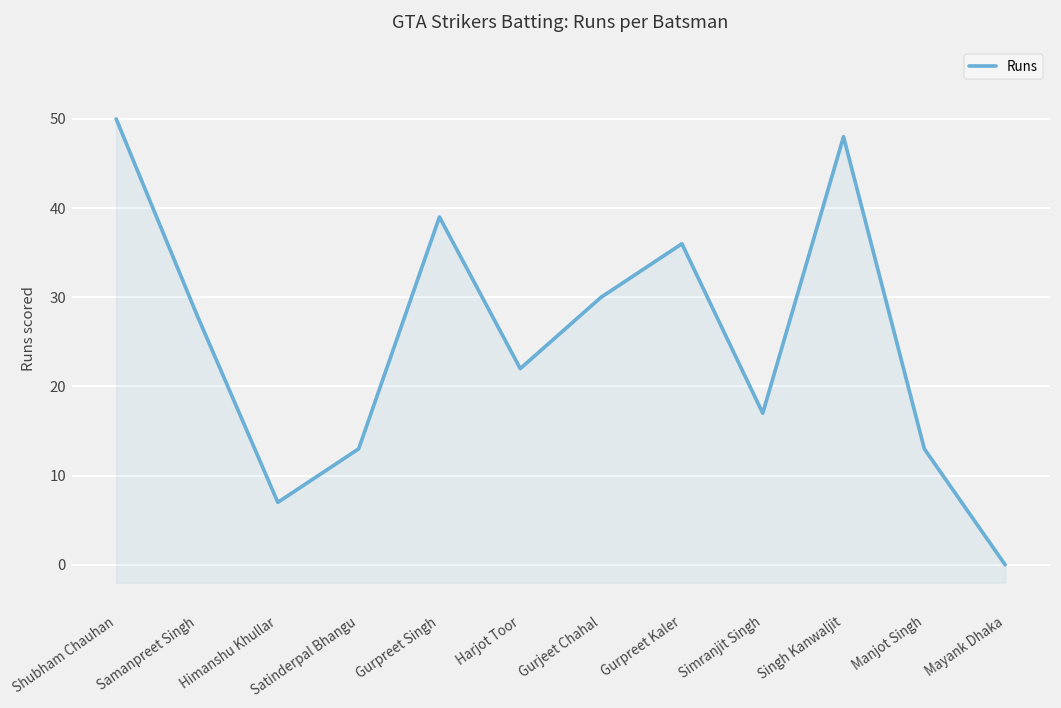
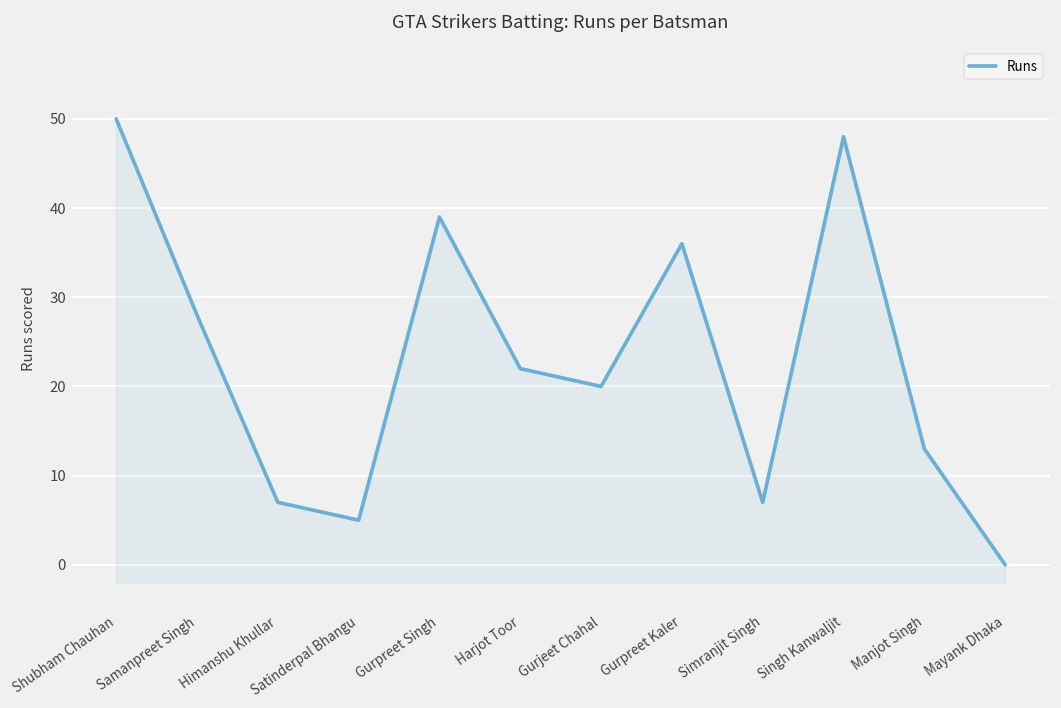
  {
    "Shubham Chauhan": 50,
    "Samanpreet Singh": 28,
    "Himanshu Khullar": 7,
-   "Satinderpal Bhangu": 13,
+   "Satinderpal Bhangu": 5,
    "Gurpreet Singh": 39,
    "Harjot Toor": 22,
-   "Gurjeet Chahal": 30,
+   "Gurjeet Chahal": 20,
    "Gurpreet Kaler": 36,
-   "Simranjit Singh": 17,
+   "Simranjit Singh": 7,
    "Singh Kanwaljit": 48,
    "Manjot Singh": 13,
    "Mayank Dhaka": 0
  }
